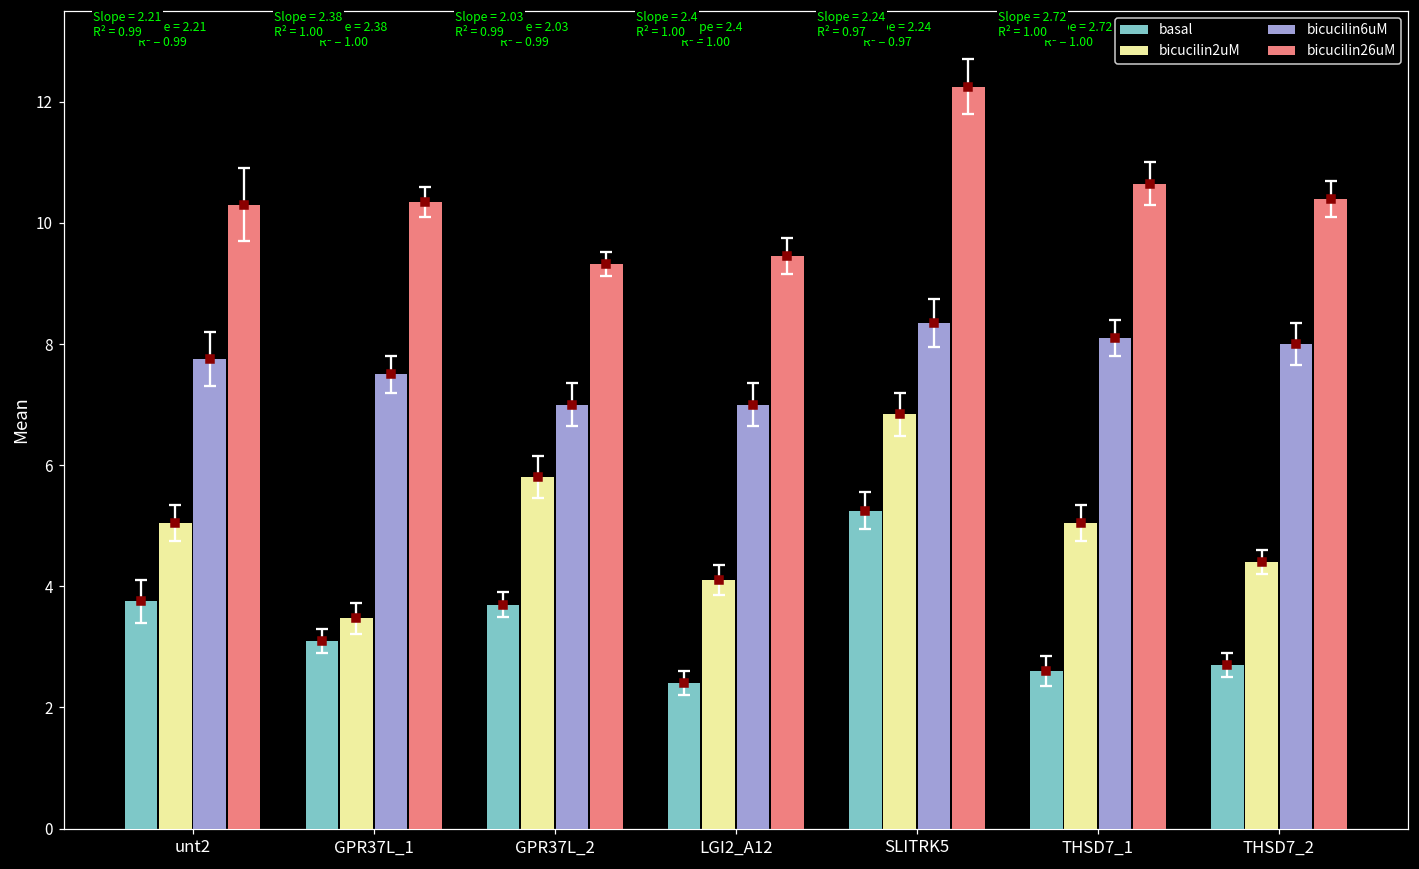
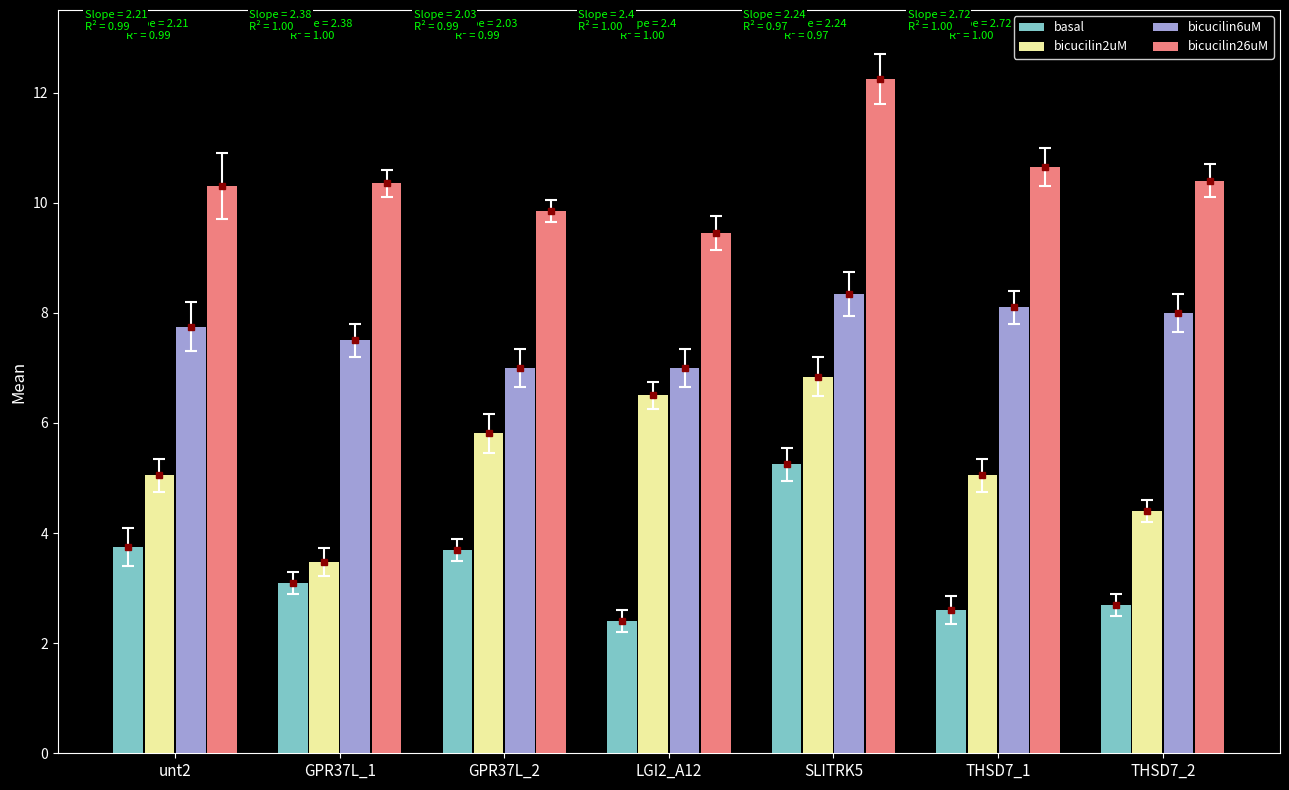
  {
    "bicucilin2uM": {
      "unt2": 5.1,
      "GPR37L_1": 3.5,
      "GPR37L_2": 5.8,
-     "LGI2_A12": 4.1,
+     "LGI2_A12": 6.5,
      "SLITRK5": 6.8,
      "THSD7_1": 5.1,
      "THSD7_2": 4.4
    },
    "bicucilin26uM": {
      "unt2": 10.3,
      "GPR37L_1": 10.4,
-     "GPR37L_2": 9.3,
+     "GPR37L_2": 9.9,
      "LGI2_A12": 9.5,
      "SLITRK5": 12.3,
      "THSD7_1": 10.7,
      "THSD7_2": 10.4
    }
  }
